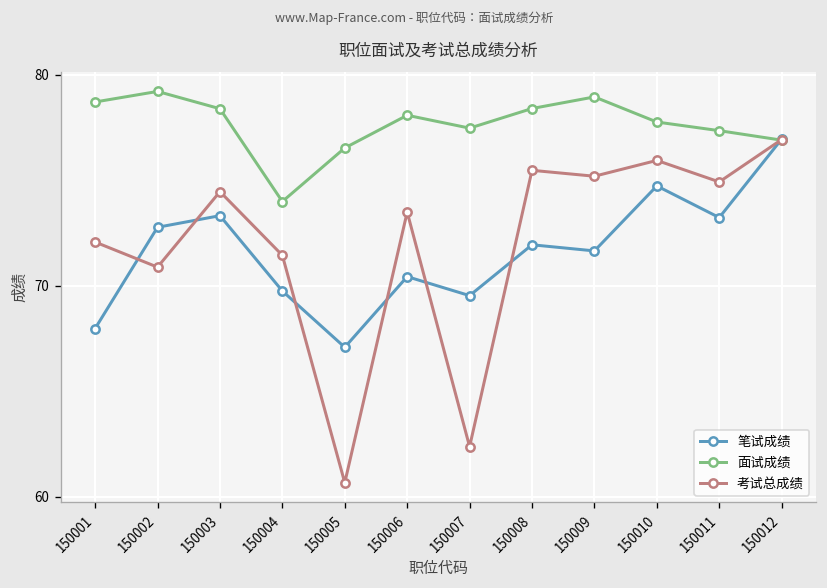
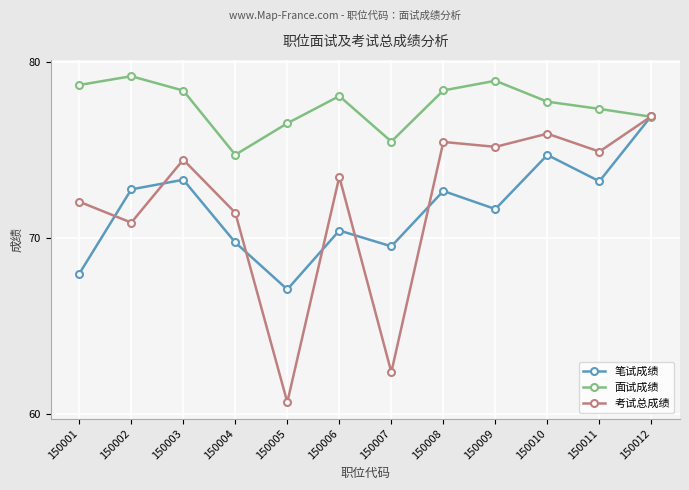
  {
    "笔试成绩": {
      "150001": 68.0,
      "150002": 72.8,
      "150003": 73.3,
      "150004": 69.8,
      "150005": 67.1,
      "150006": 70.4,
      "150007": 69.5,
-     "150008": 71.9,
+     "150008": 72.7,
      "150009": 71.7,
      "150010": 74.7,
      "150011": 73.2
    },
    "面试成绩": {
      "150001": 78.7,
      "150002": 79.2,
      "150003": 78.4,
-     "150004": 74.0,
+     "150004": 74.7,
      "150005": 76.5,
      "150006": 78.1,
-     "150007": 77.5,
+     "150007": 75.5,
      "150008": 78.4,
      "150009": 79.0,
      "150010": 77.8,
      "150011": 77.4
    },
    "考试总成绩": {
      "150001": 72.1,
      "150002": 70.9,
      "150003": 74.5,
      "150004": 71.4,
      "150005": 60.7,
      "150006": 73.5,
      "150007": 62.4,
      "150008": 75.5,
      "150009": 75.2,
      "150010": 75.9,
      "150011": 74.9
    }
  }
